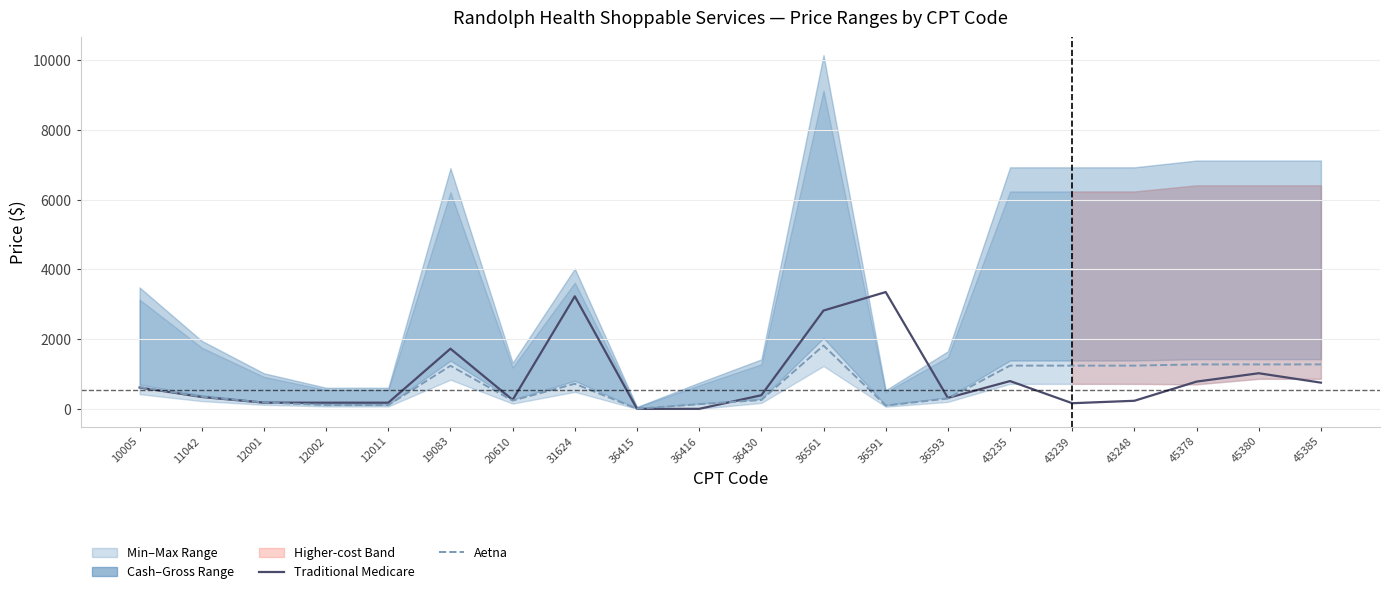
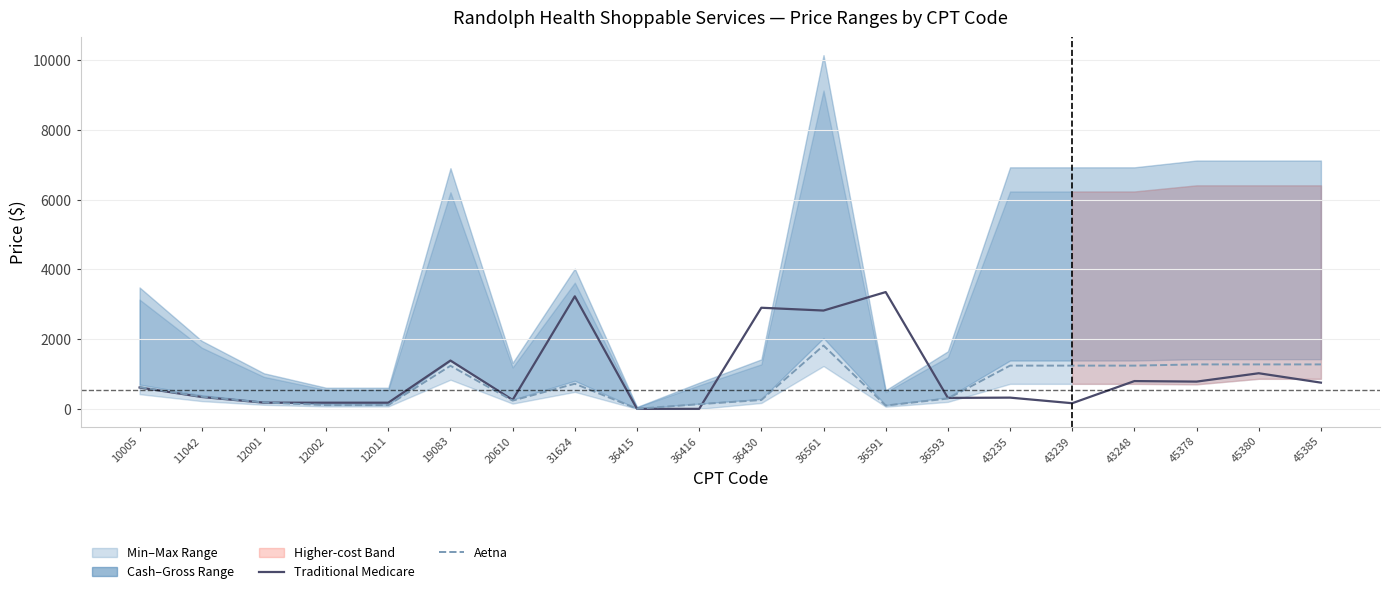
  {
    "Traditional Medicare": {
-     "19083": 1700,
+     "19083": 1400,
      "31624": 3200,
      "36416": 0,
-     "36430": 400,
+     "36430": 2900,
      "36561": 2800,
      "36591": 3300,
-     "43235": 800,
+     "43235": 300,
      "43239": 200,
-     "43248": 200,
+     "43248": 800,
      "45378": 800,
      "45380": 1000,
      "45385": 800
    }
  }
